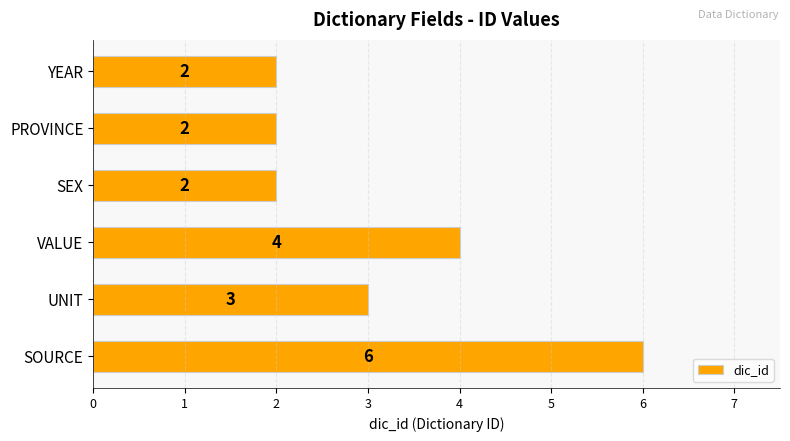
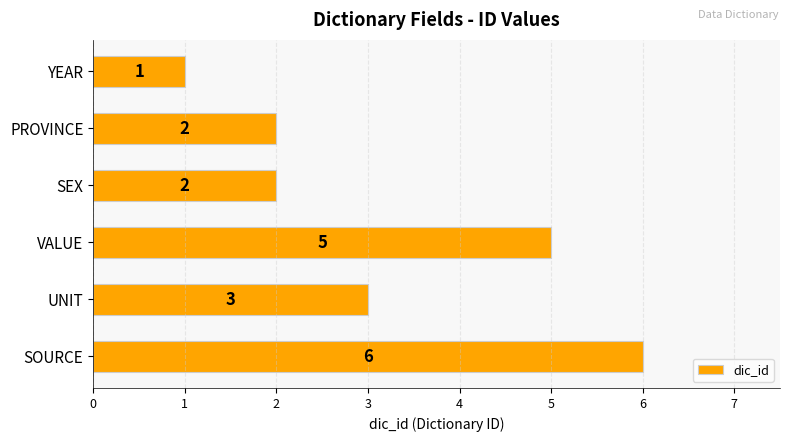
  {
-   "YEAR": 2,
+   "YEAR": 1,
    "PROVINCE": 2,
    "SEX": 2,
-   "VALUE": 4,
+   "VALUE": 5,
    "UNIT": 3,
    "SOURCE": 6
  }
